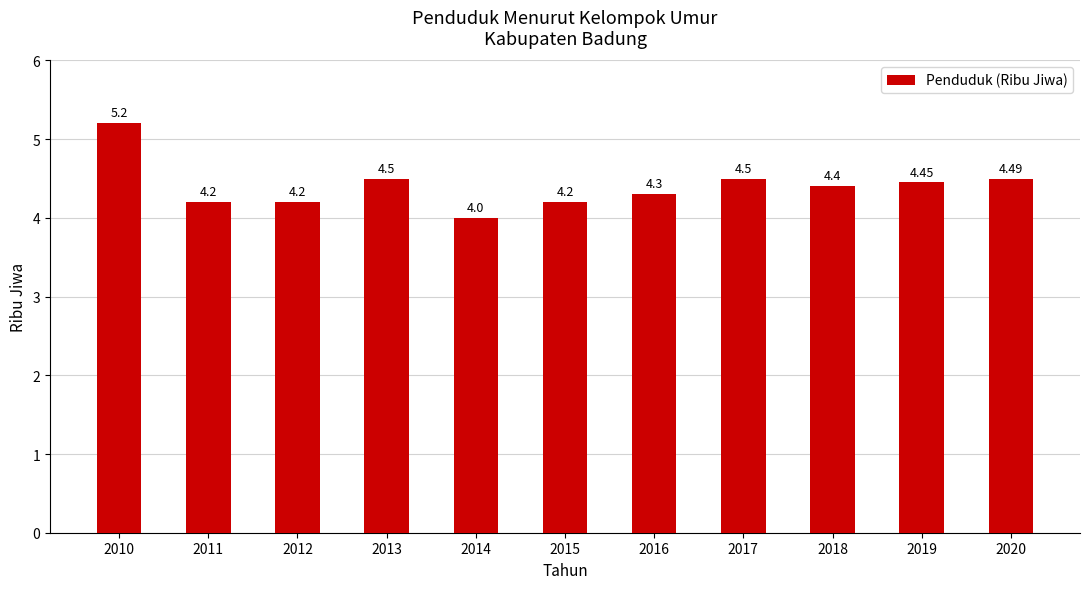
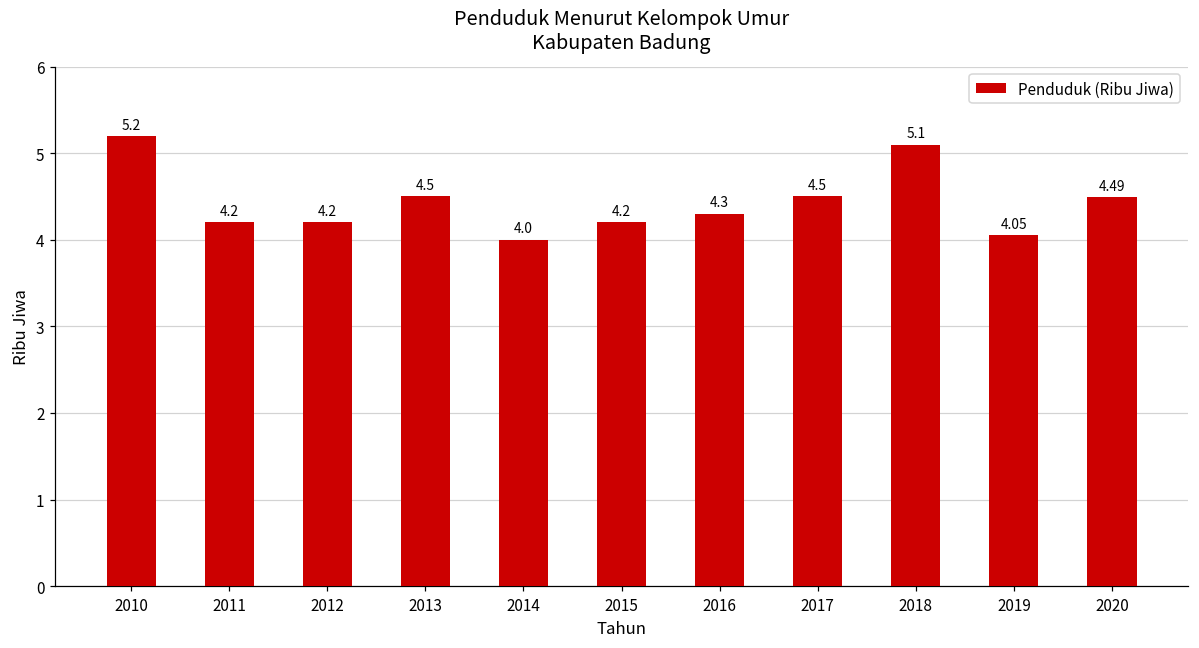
  {
    "2010": 5.2,
    "2011": 4.2,
    "2012": 4.2,
    "2013": 4.5,
    "2014": 4.0,
    "2015": 4.2,
    "2016": 4.3,
    "2017": 4.5,
-   "2018": 4.4,
-   "2019": 4.45,
+   "2018": 5.1,
+   "2019": 4.05,
    "2020": 4.49
  }
